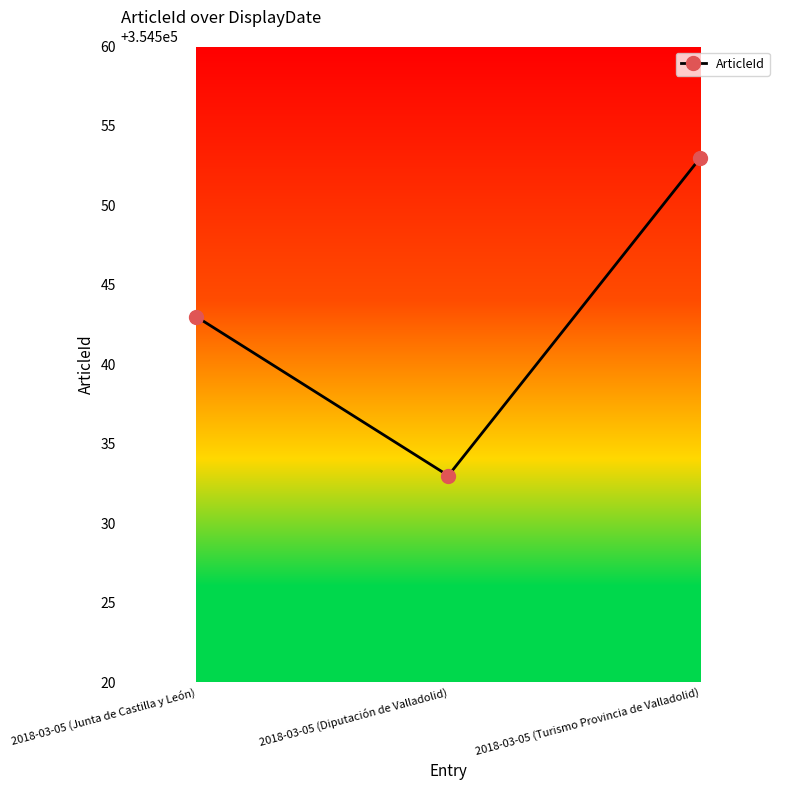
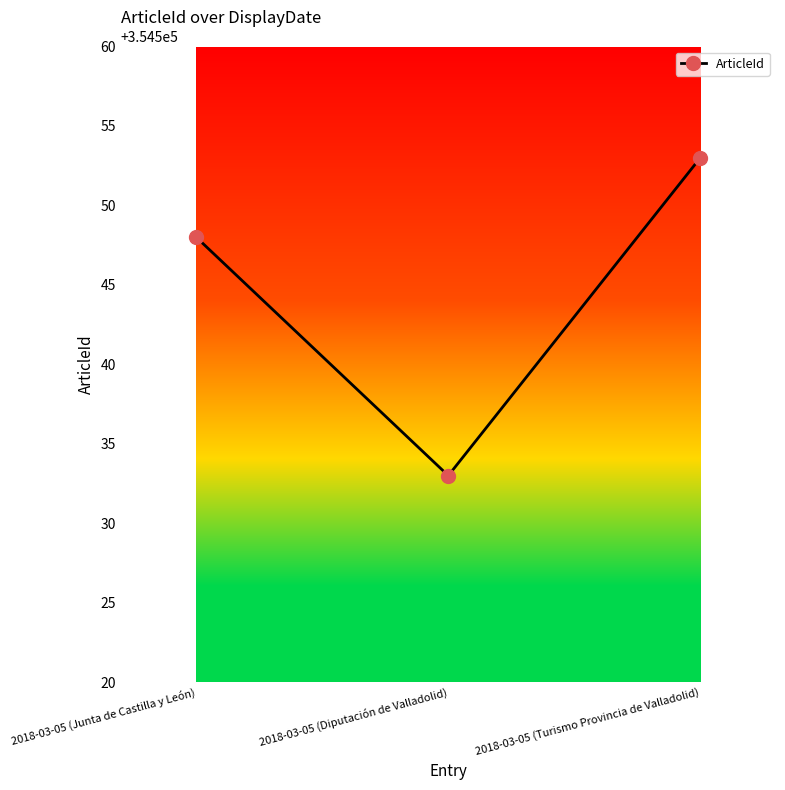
  {
-   "2018-03-05 (Junta de Castilla y León)": 354543,
+   "2018-03-05 (Junta de Castilla y León)": 354548,
    "2018-03-05 (Diputación de Valladolid)": 354533,
    "2018-03-05 (Turismo Provincia de Valladolid)": 354553
  }
